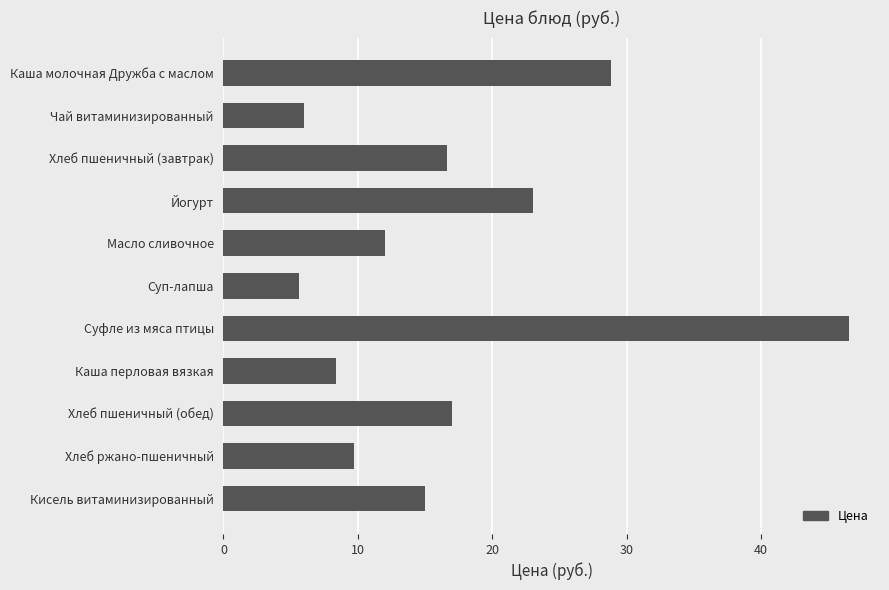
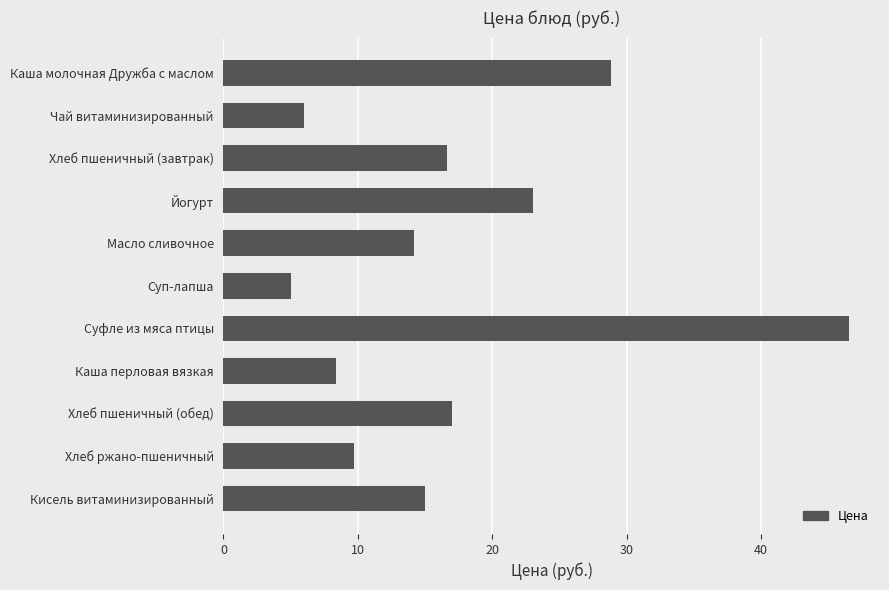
  {
    "Каша молочная Дружба с маслом": 28.8,
    "Чай витаминизированный": 6.0,
    "Хлеб пшеничный (завтрак)": 16.6,
    "Йогурт": 23.0,
-   "Масло сливочное": 12.0,
-   "Суп-лапша": 5.6,
+   "Масло сливочное": 14.2,
+   "Суп-лапша": 5.0,
    "Суфле из мяса птицы": 46.5,
    "Каша перловая вязкая": 8.4,
    "Хлеб пшеничный (обед)": 17.0,
    "Хлеб ржано-пшеничный": 9.7,
    "Кисель витаминизированный": 15.0
  }
